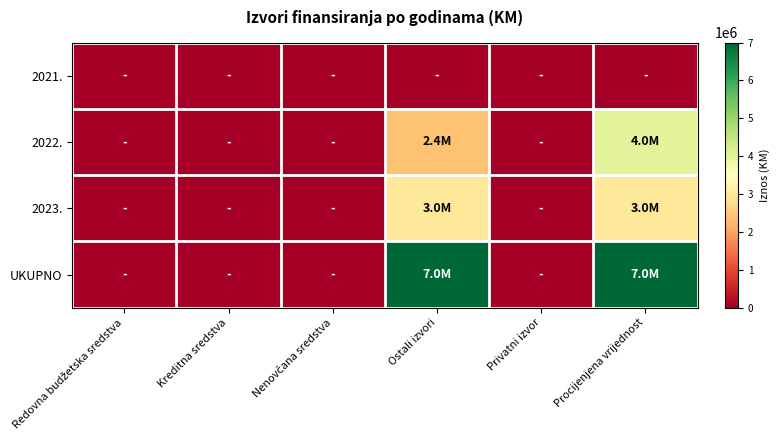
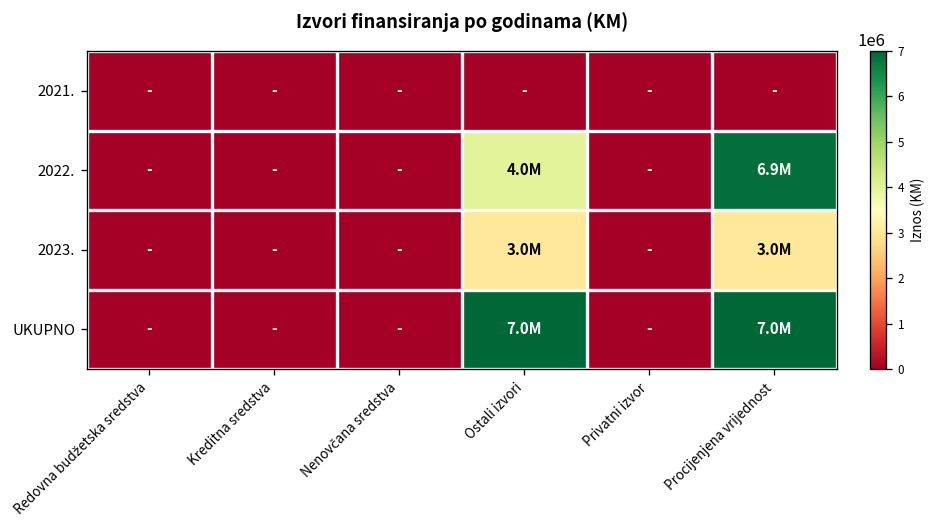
  {
    "2022.": {
-     "Ostali izvori": "2.4M",
-     "Procijenjena vrijednost": "4.0M"
+     "Ostali izvori": "4.0M",
+     "Procijenjena vrijednost": "6.9M"
    },
    "2023.": {
      "Ostali izvori": "3.0M",
      "Procijenjena vrijednost": "3.0M"
    },
    "UKUPNO": {
      "Ostali izvori": "7.0M",
      "Procijenjena vrijednost": "7.0M"
    }
  }
